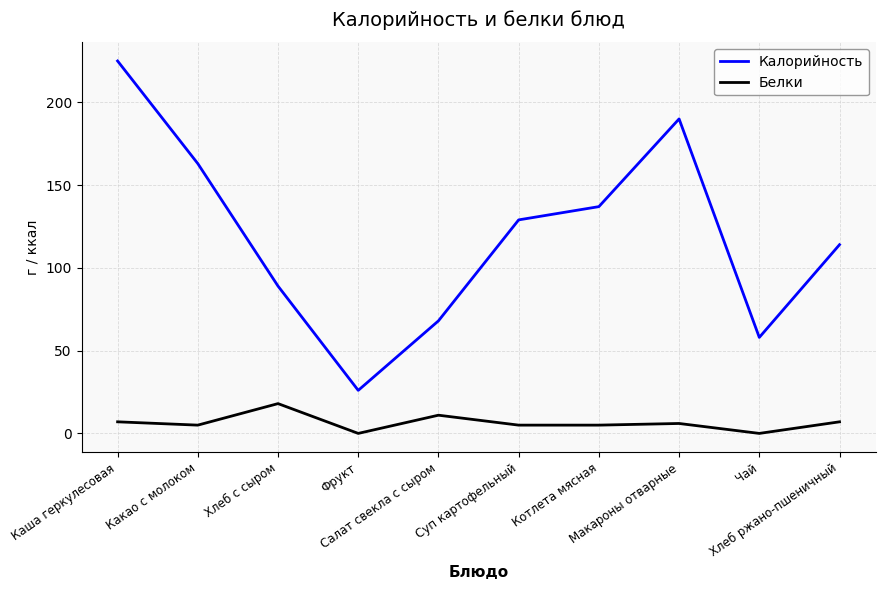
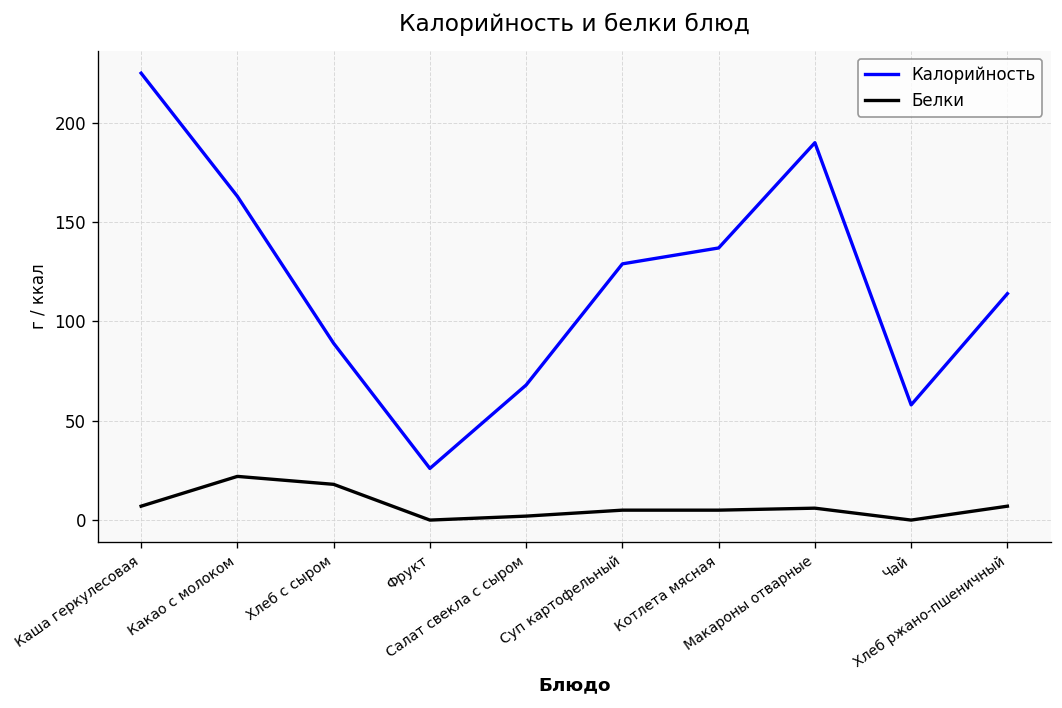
  {
    "Калорийность": {
      "Каша геркулесовая": 225,
      "Какао с молоком": 163,
      "Хлеб с сыром": 89,
      "Фрукт": 26,
      "Салат свекла с сыром": 68,
      "Суп картофельный": 129,
      "Котлета мясная": 137,
      "Макароны отварные": 190,
      "Чай": 58,
      "Хлеб ржано-пшеничный": 114
    },
    "Белки": {
      "Каша геркулесовая": 7,
-     "Какао с молоком": 5,
+     "Какао с молоком": 22,
      "Хлеб с сыром": 18,
      "Фрукт": 0,
-     "Салат свекла с сыром": 11,
+     "Салат свекла с сыром": 2,
      "Суп картофельный": 5,
      "Котлета мясная": 5,
      "Макароны отварные": 6,
      "Чай": 0,
      "Хлеб ржано-пшеничный": 7
    }
  }
